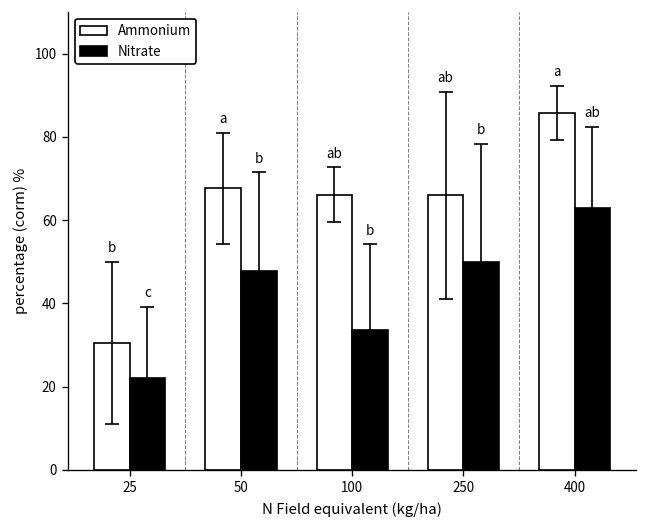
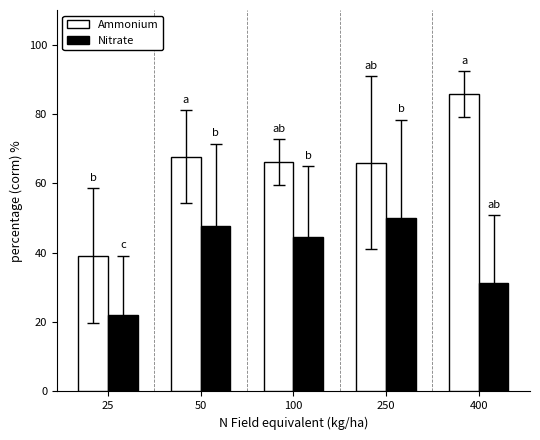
  {
    "Ammonium": {
-     "25": 31,
+     "25": 39,
      "50": 68,
      "100": 66,
      "250": 66,
      "400": 86
    },
    "Nitrate": {
      "25": 22,
      "50": 48,
-     "100": 34,
+     "100": 44,
      "250": 50,
-     "400": 63
+     "400": 31
    }
  }
